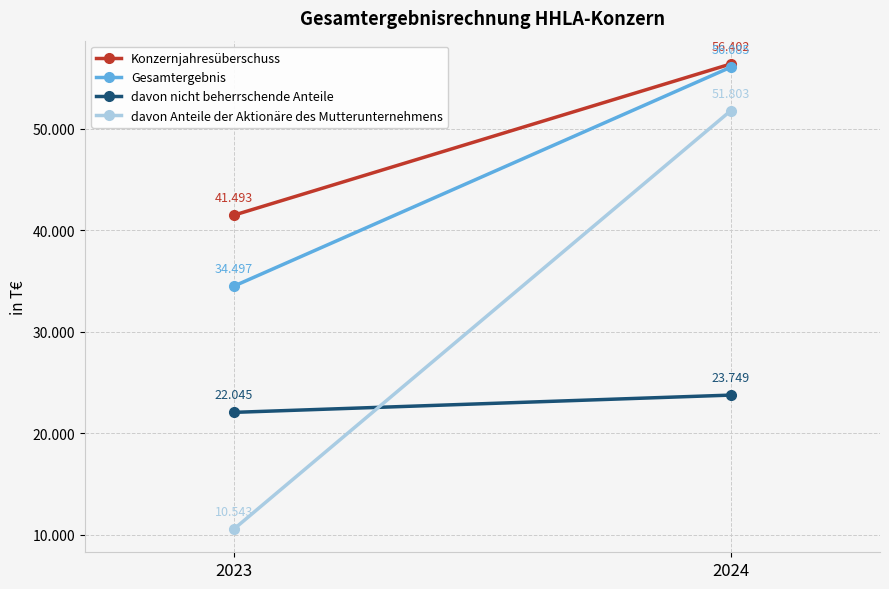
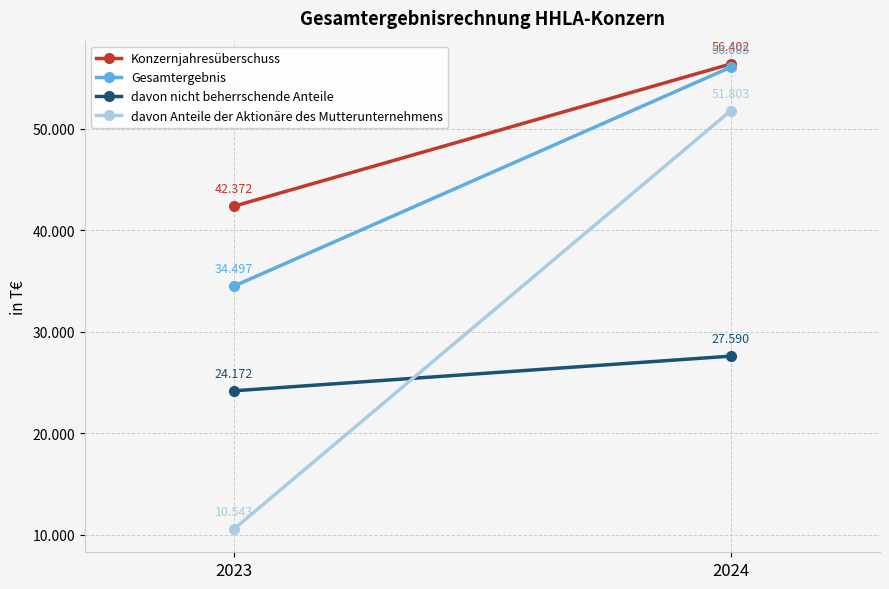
  {
    "Konzernjahresüberschuss": {
-     "2023": 41.493
+     "2023": 42.372
    },
    "Gesamtergebnis": {
      "2024": 56.1
    },
    "davon nicht beherrschende Anteile": {
-     "2023": 22.045,
-     "2024": 23.749
+     "2023": 24.172,
+     "2024": 27.590
    }
  }
